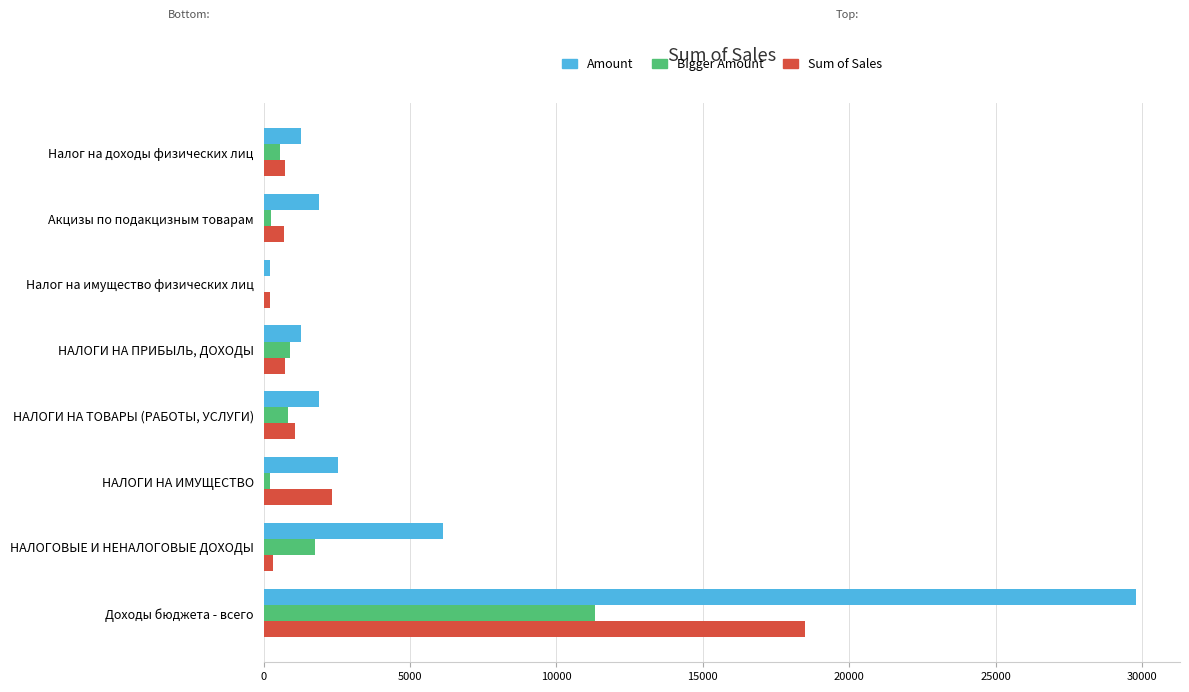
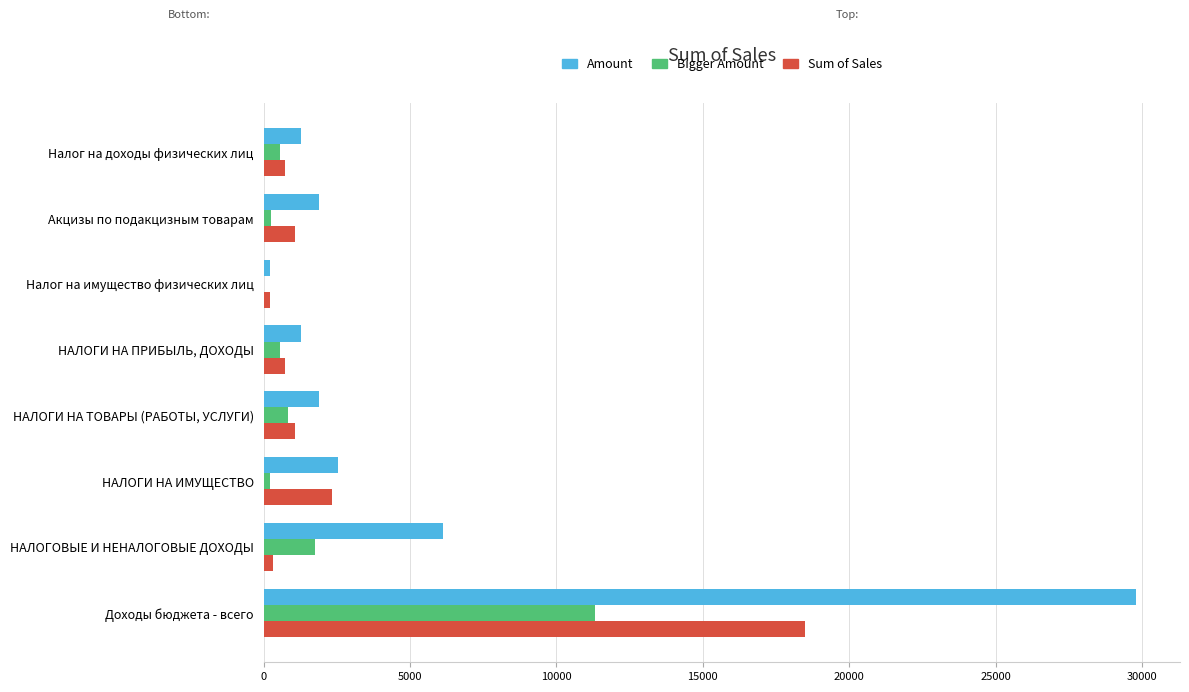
  {
    "Amount": {
      "Налог на доходы физических лиц": 1300,
      "Акцизы по подакцизным товарам": 1900,
      "Налог на имущество физических лиц": 200,
      "НАЛОГИ НА ПРИБЫЛЬ, ДОХОДЫ": 1300,
      "НАЛОГИ НА ТОВАРЫ (РАБОТЫ, УСЛУГИ)": 1900,
      "НАЛОГИ НА ИМУЩЕСТВО": 2600,
      "НАЛОГОВЫЕ И НЕНАЛОГОВЫЕ ДОХОДЫ": 6100,
      "Доходы бюджета - всего": 29800
    },
    "Bigger Amount": {
      "Налог на доходы физических лиц": 500,
      "Акцизы по подакцизным товарам": 200,
-     "НАЛОГИ НА ПРИБЫЛЬ, ДОХОДЫ": 900,
+     "НАЛОГИ НА ПРИБЫЛЬ, ДОХОДЫ": 500,
      "НАЛОГИ НА ТОВАРЫ (РАБОТЫ, УСЛУГИ)": 800,
      "НАЛОГИ НА ИМУЩЕСТВО": 200,
      "НАЛОГОВЫЕ И НЕНАЛОГОВЫЕ ДОХОДЫ": 1700,
      "Доходы бюджета - всего": 11300
    },
    "Sum of Sales": {
      "Налог на доходы физических лиц": 700,
-     "Акцизы по подакцизным товарам": 700,
+     "Акцизы по подакцизным товарам": 1100,
      "Налог на имущество физических лиц": 200,
      "НАЛОГИ НА ПРИБЫЛЬ, ДОХОДЫ": 700,
      "НАЛОГИ НА ТОВАРЫ (РАБОТЫ, УСЛУГИ)": 1100,
      "НАЛОГИ НА ИМУЩЕСТВО": 2300,
      "НАЛОГОВЫЕ И НЕНАЛОГОВЫЕ ДОХОДЫ": 300,
      "Доходы бюджета - всего": 18500
    }
  }
